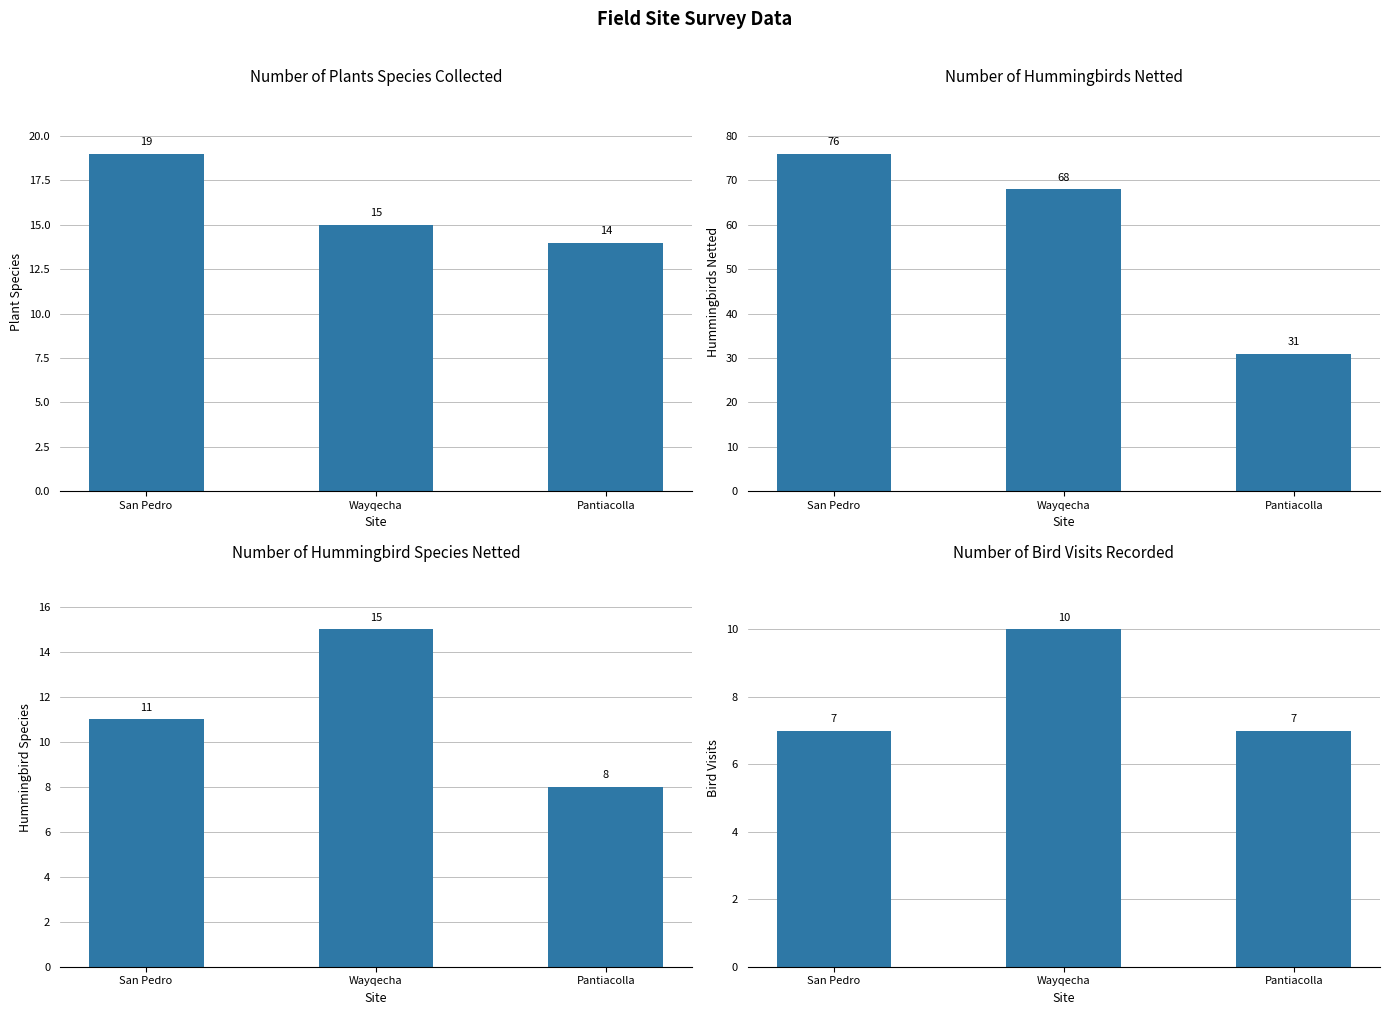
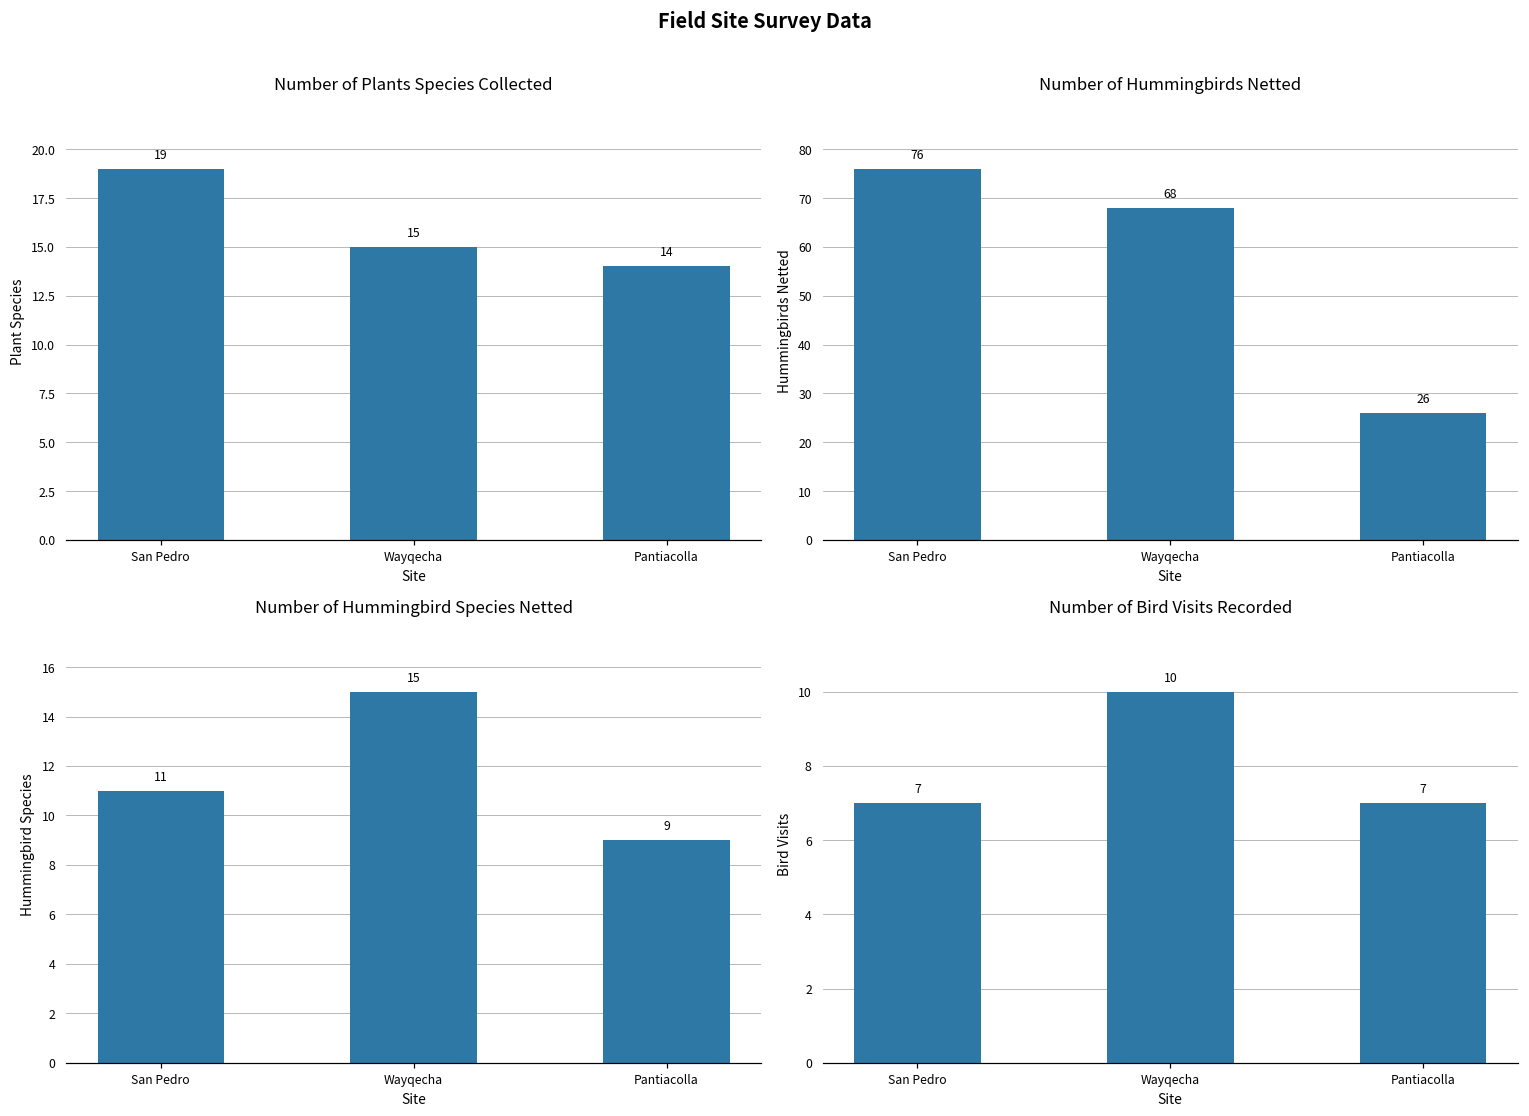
  {
    "Number of Plants Species Collected": {
      "San Pedro": 19,
      "Wayqecha": 15,
      "Pantiacolla": 14
    },
    "Number of Hummingbirds Netted": {
      "San Pedro": 76,
      "Wayqecha": 68,
-     "Pantiacolla": 31
+     "Pantiacolla": 26
    },
    "Number of Hummingbird Species Netted": {
      "San Pedro": 11,
      "Wayqecha": 15,
-     "Pantiacolla": 8
+     "Pantiacolla": 9
    },
    "Number of Bird Visits Recorded": {
      "San Pedro": 7,
      "Wayqecha": 10,
      "Pantiacolla": 7
    }
  }
